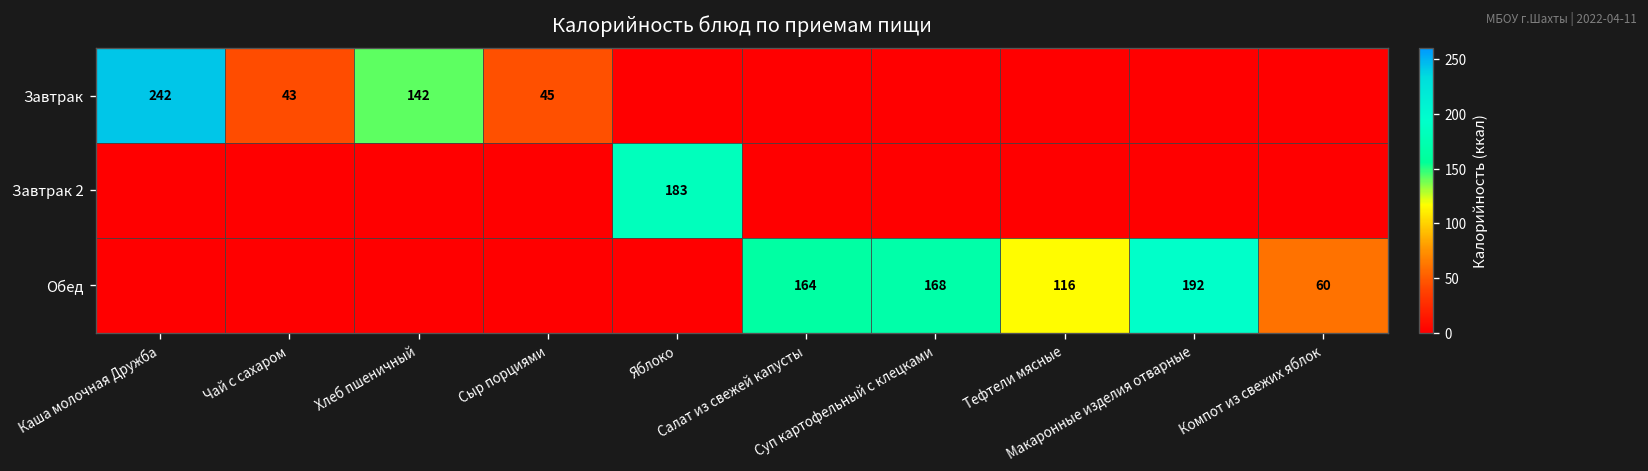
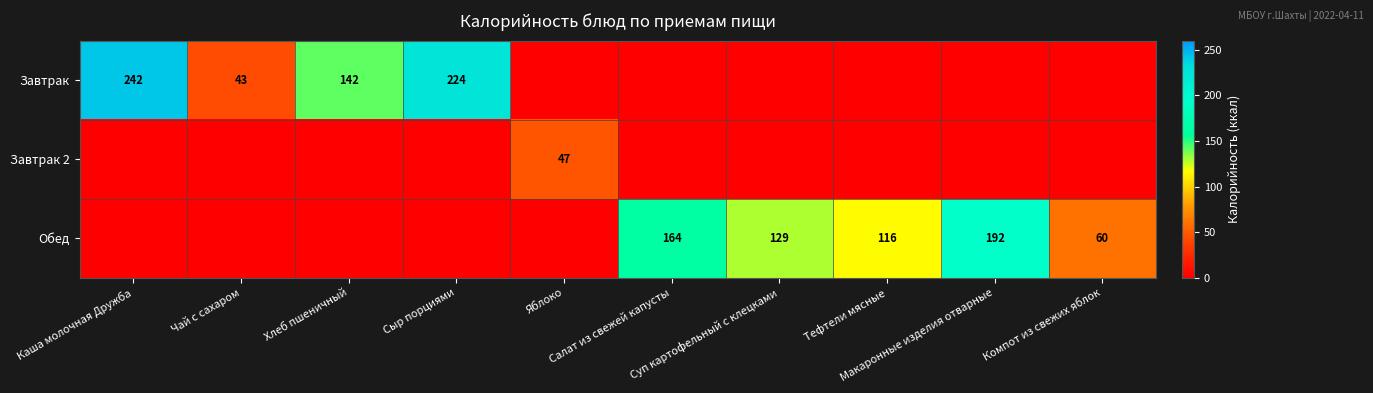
  {
    "Завтрак": {
      "Каша молочная Дружба": 242,
      "Чай с сахаром": 43,
      "Хлеб пшеничный": 142,
-     "Сыр порциями": 45
+     "Сыр порциями": 224
    },
    "Завтрак 2": {
-     "Яблоко": 183
+     "Яблоко": 47
    },
    "Обед": {
      "Салат из свежей капусты": 164,
-     "Суп картофельный с клецками": 168,
+     "Суп картофельный с клецками": 129,
      "Тефтели мясные": 116,
      "Макаронные изделия отварные": 192,
      "Компот из свежих яблок": 60
    }
  }
